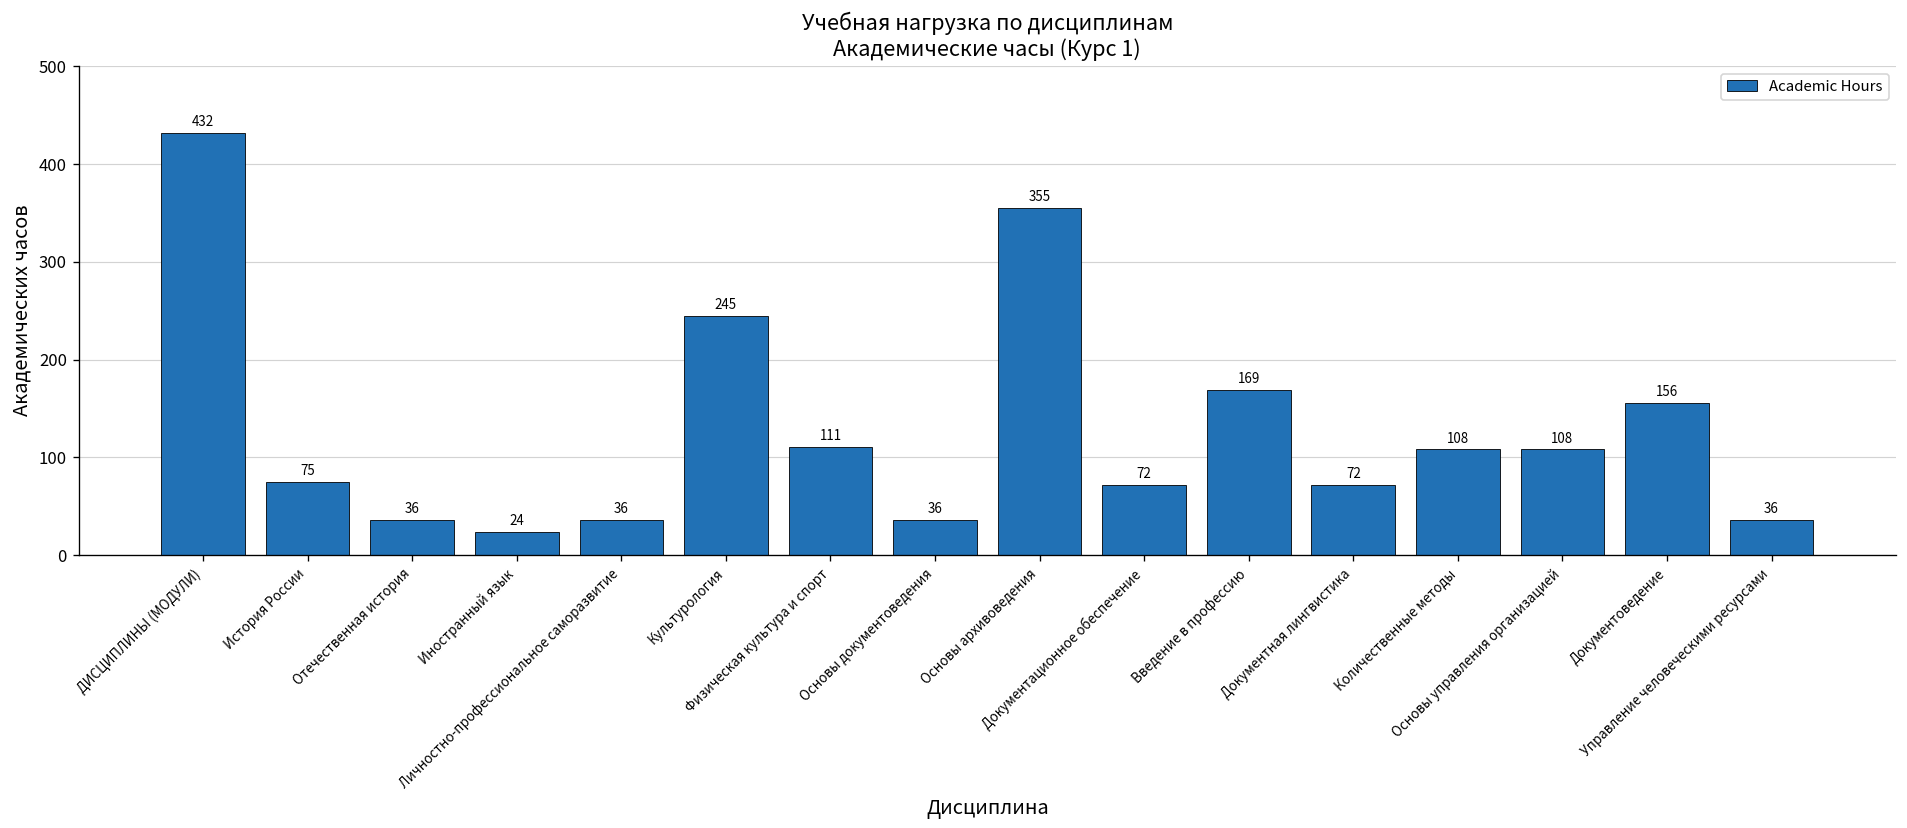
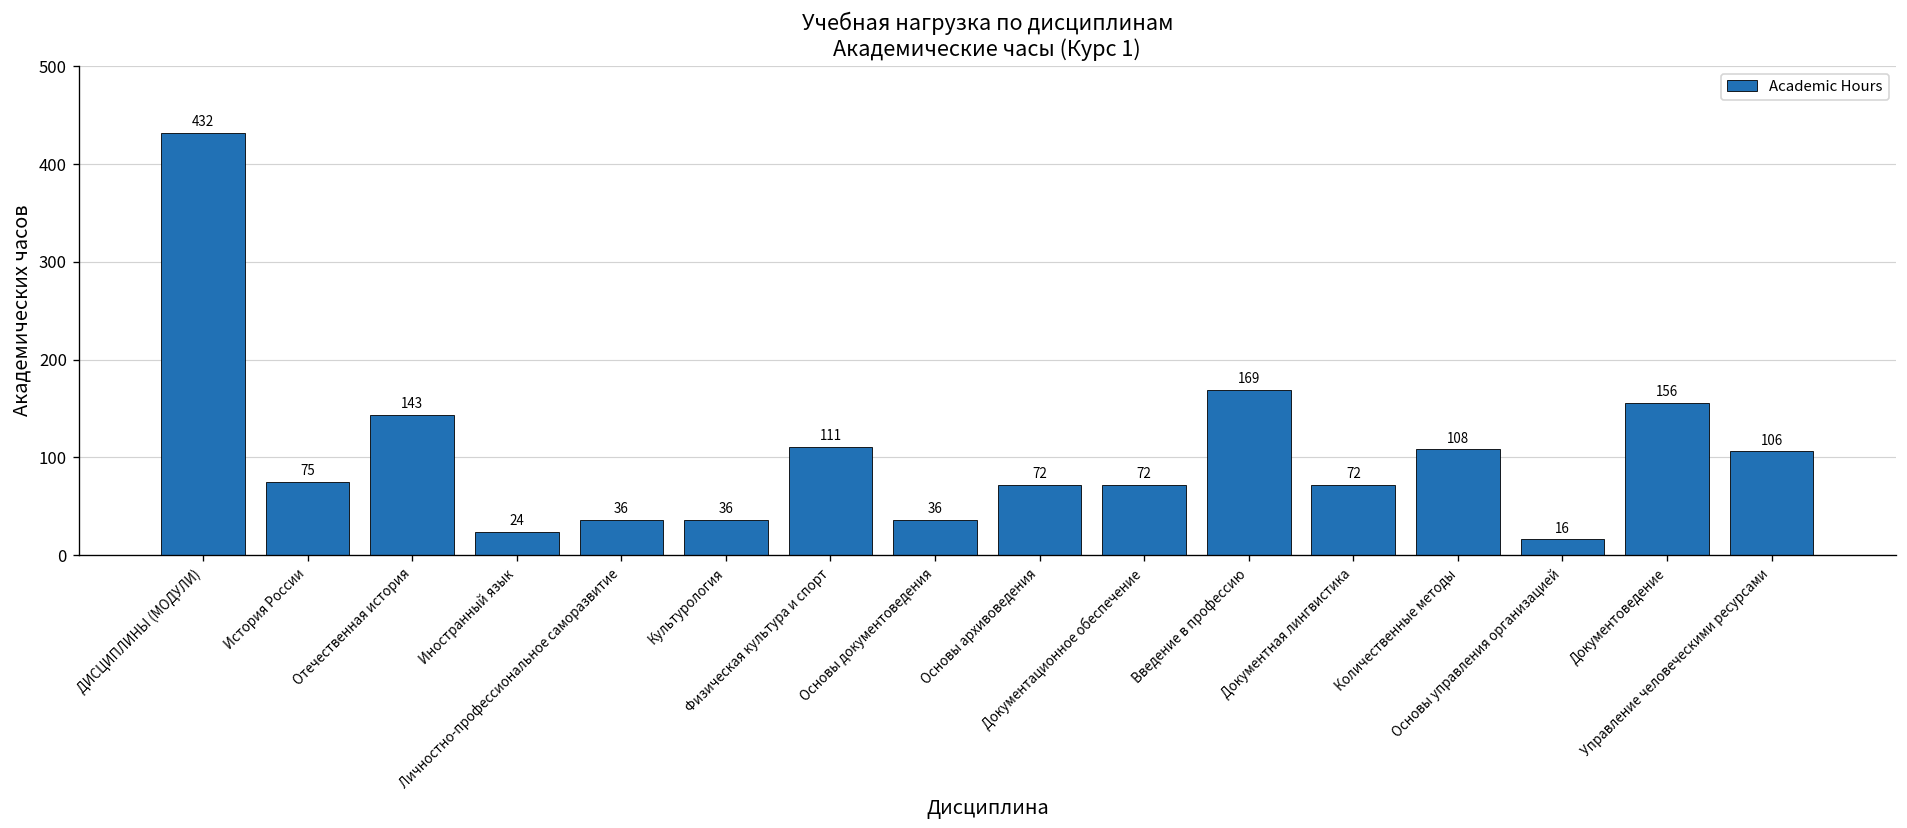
  {
    "ДИСЦИПЛИНЫ (МОДУЛИ)": 432,
    "История России": 75,
-   "Отечественная история": 36,
+   "Отечественная история": 143,
    "Иностранный язык": 24,
    "Личностно-профессиональное саморазвитие": 36,
-   "Культурология": 245,
+   "Культурология": 36,
    "Физическая культура и спорт": 111,
    "Основы документоведения": 36,
-   "Основы архивоведения": 355,
+   "Основы архивоведения": 72,
    "Документационное обеспечение": 72,
    "Введение в профессию": 169,
    "Документная лингвистика": 72,
    "Количественные методы": 108,
-   "Основы управления организацией": 108,
+   "Основы управления организацией": 16,
    "Документоведение": 156,
-   "Управление человеческими ресурсами": 36
+   "Управление человеческими ресурсами": 106
  }
